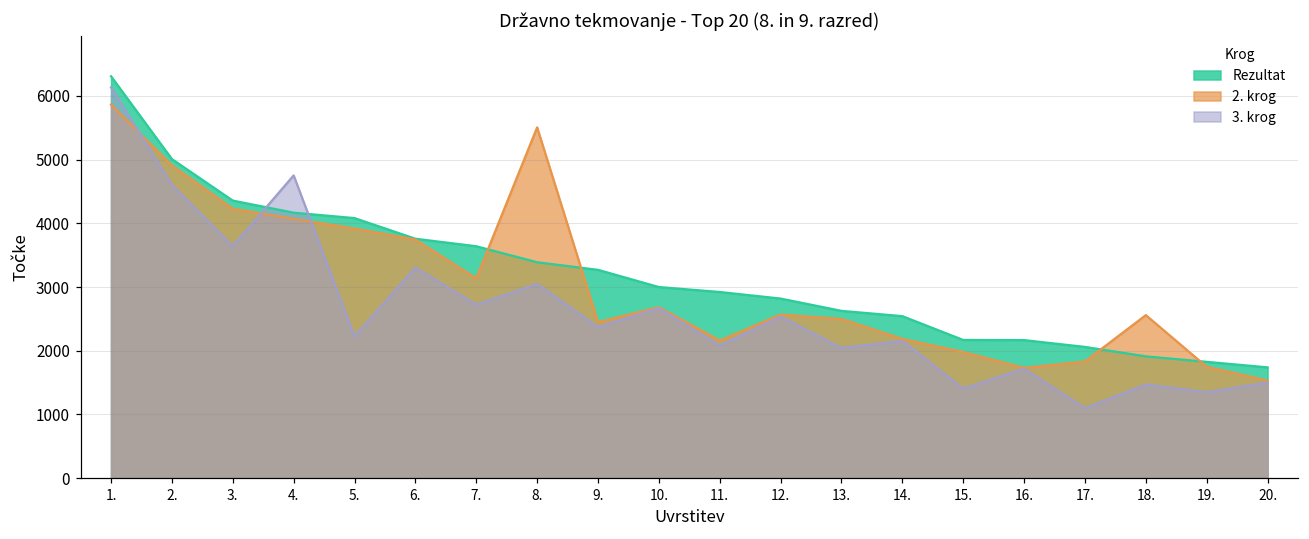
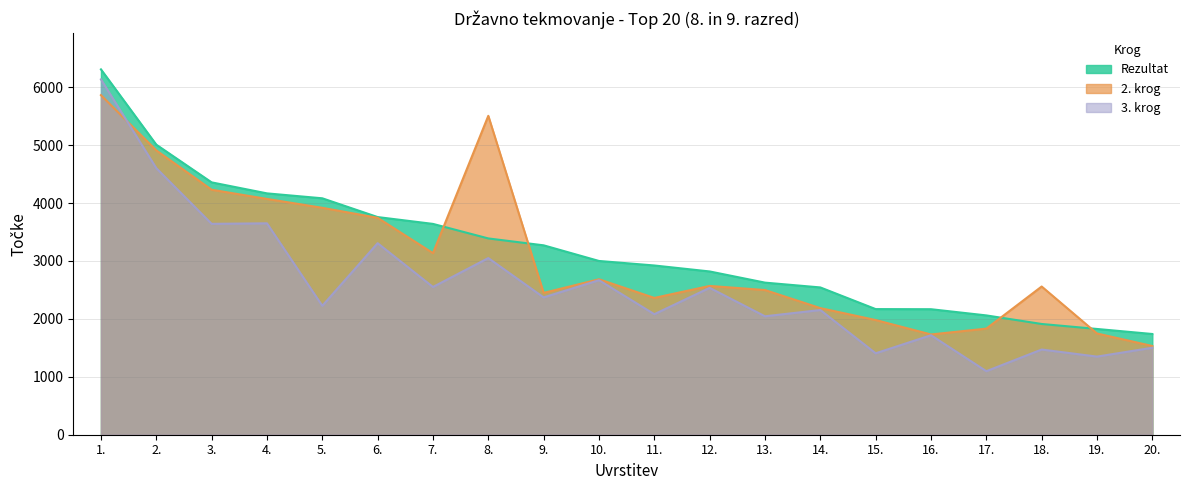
  {
    "Rezultat": {
      "1.": 6300,
      "2.": 5000,
      "3.": 4400,
      "4.": 4200,
      "5.": 4100,
      "7.": 3600,
      "8.": 3400,
      "9.": 3300,
      "10.": 3000,
      "11.": 2900,
      "12.": 2800,
      "13.": 2600,
      "14.": 2500,
      "15.": 2200,
      "16.": 2200,
      "17.": 2100,
      "18.": 1900,
      "19.": 1800,
      "20.": 1700
    },
    "2. krog": {
      "1.": 5900,
      "2.": 4900,
      "3.": 4200,
      "4.": 4100,
      "5.": 3900,
      "7.": 3100,
      "8.": 5500,
      "9.": 2400,
-     "11.": 2200,
+     "11.": 2400,
      "13.": 2500,
      "15.": 2000,
      "17.": 1800,
      "18.": 2600,
      "19.": 1700
    },
    "3. krog": {
      "1.": 6100,
      "2.": 4600,
      "3.": 3600,
-     "4.": 4800,
+     "4.": 3700,
      "5.": 2200,
      "6.": 3300,
-     "7.": 2700,
+     "7.": 2600,
      "8.": 3100,
      "9.": 2400,
      "11.": 2100,
      "13.": 2000,
      "15.": 1400,
      "17.": 1100,
      "18.": 1500,
      "19.": 1300
    }
  }
